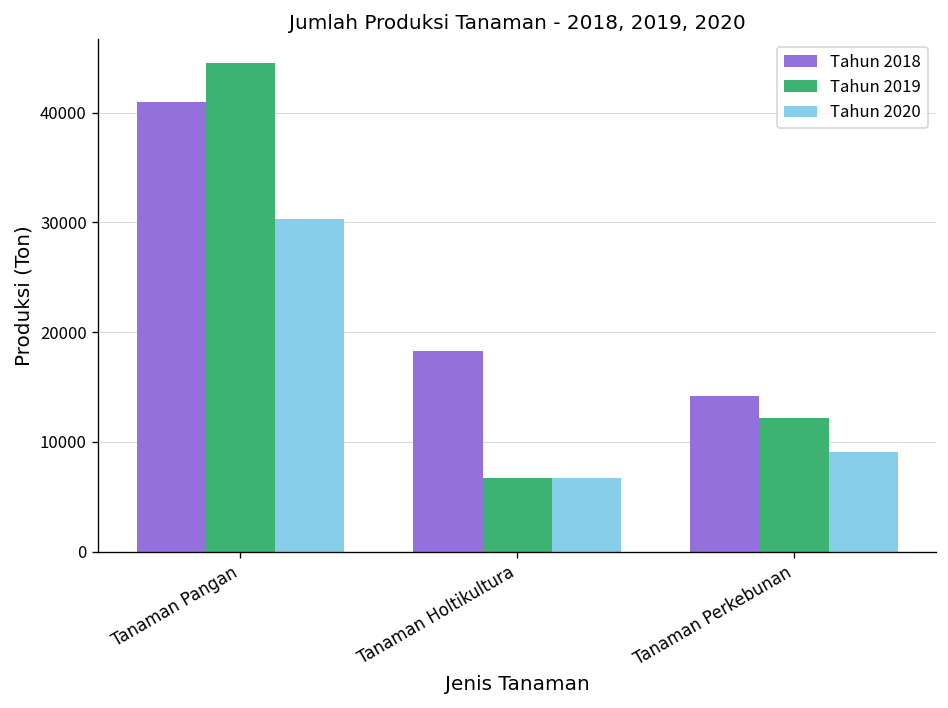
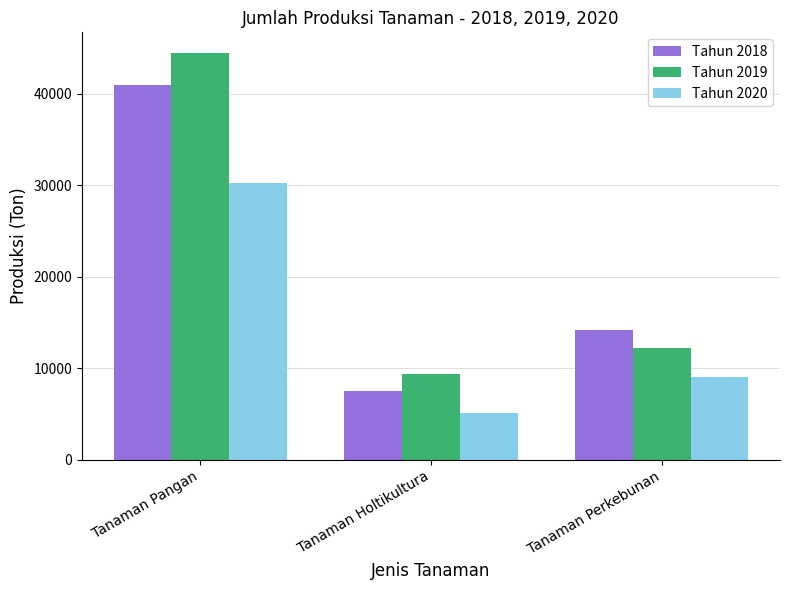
  {
    "Tahun 2018": {
      "Tanaman Pangan": 41000,
-     "Tanaman Holtikultura": 18000,
+     "Tanaman Holtikultura": 8000,
      "Tanaman Perkebunan": 14000
    },
    "Tahun 2019": {
      "Tanaman Pangan": 44000,
-     "Tanaman Holtikultura": 7000,
+     "Tanaman Holtikultura": 9000,
      "Tanaman Perkebunan": 12000
    },
    "Tahun 2020": {
      "Tanaman Pangan": 30000,
-     "Tanaman Holtikultura": 7000,
+     "Tanaman Holtikultura": 5000,
      "Tanaman Perkebunan": 9000
    }
  }
